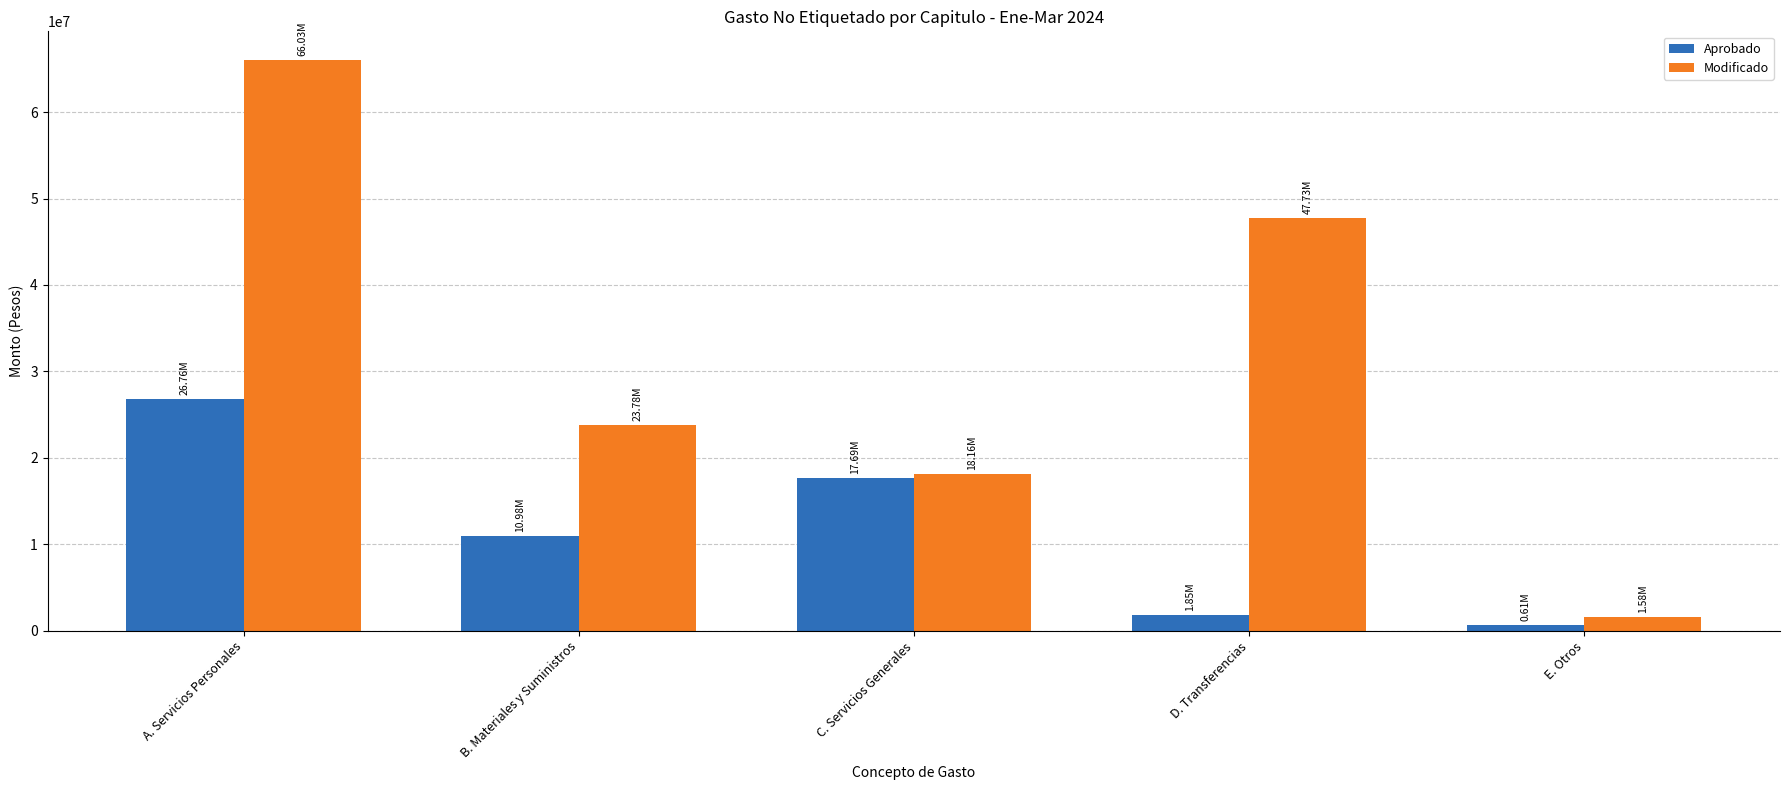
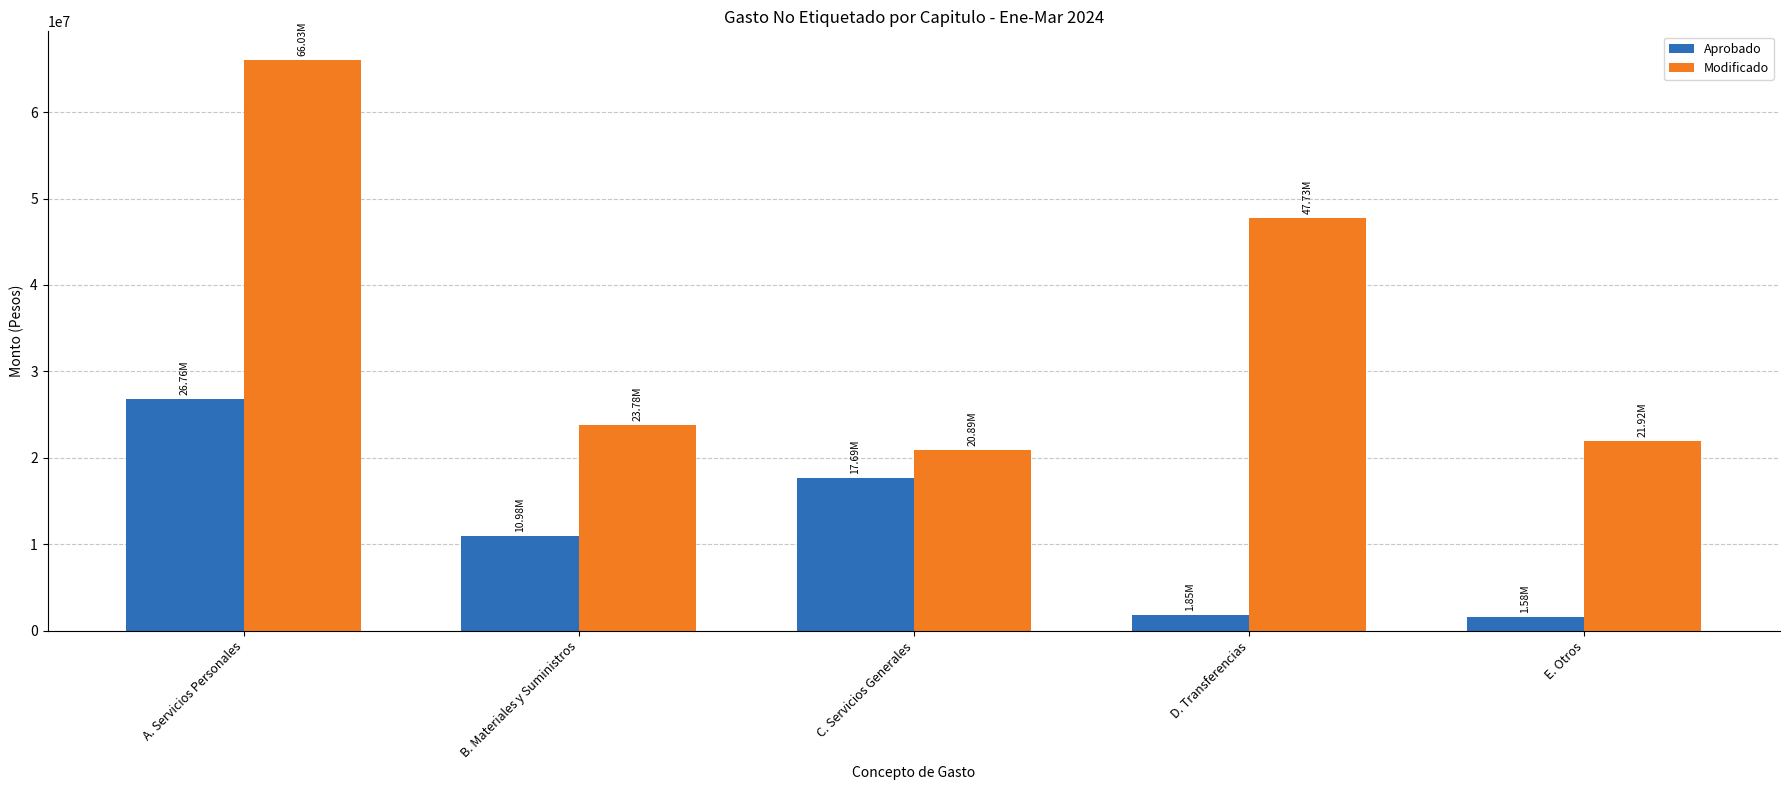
  {
    "Aprobado": {
      "A. Servicios Personales": "26.76M",
      "B. Materiales y Suministros": "10.98M",
      "C. Servicios Generales": "17.69M",
      "D. Transferencias": "1.85M",
-     "E. Otros": "0.61M"
+     "E. Otros": "1.58M"
    },
    "Modificado": {
      "A. Servicios Personales": "66.03M",
      "B. Materiales y Suministros": "23.78M",
-     "C. Servicios Generales": "18.16M",
+     "C. Servicios Generales": "20.89M",
      "D. Transferencias": "47.73M",
-     "E. Otros": "1.58M"
+     "E. Otros": "21.92M"
    }
  }
